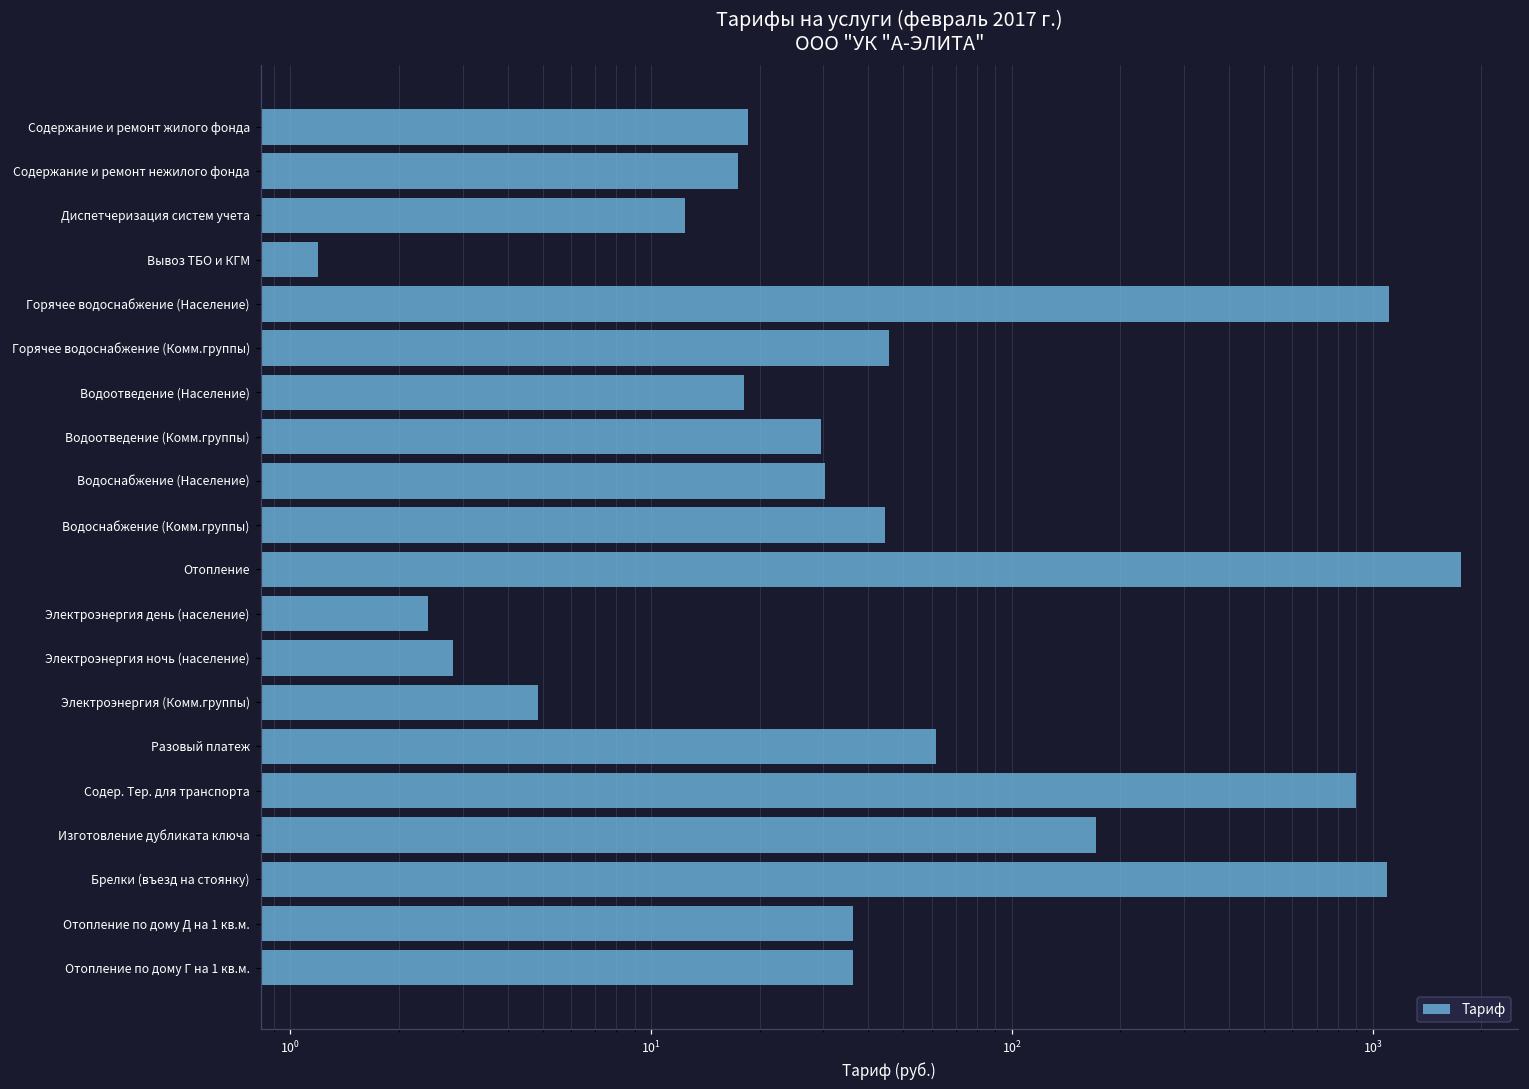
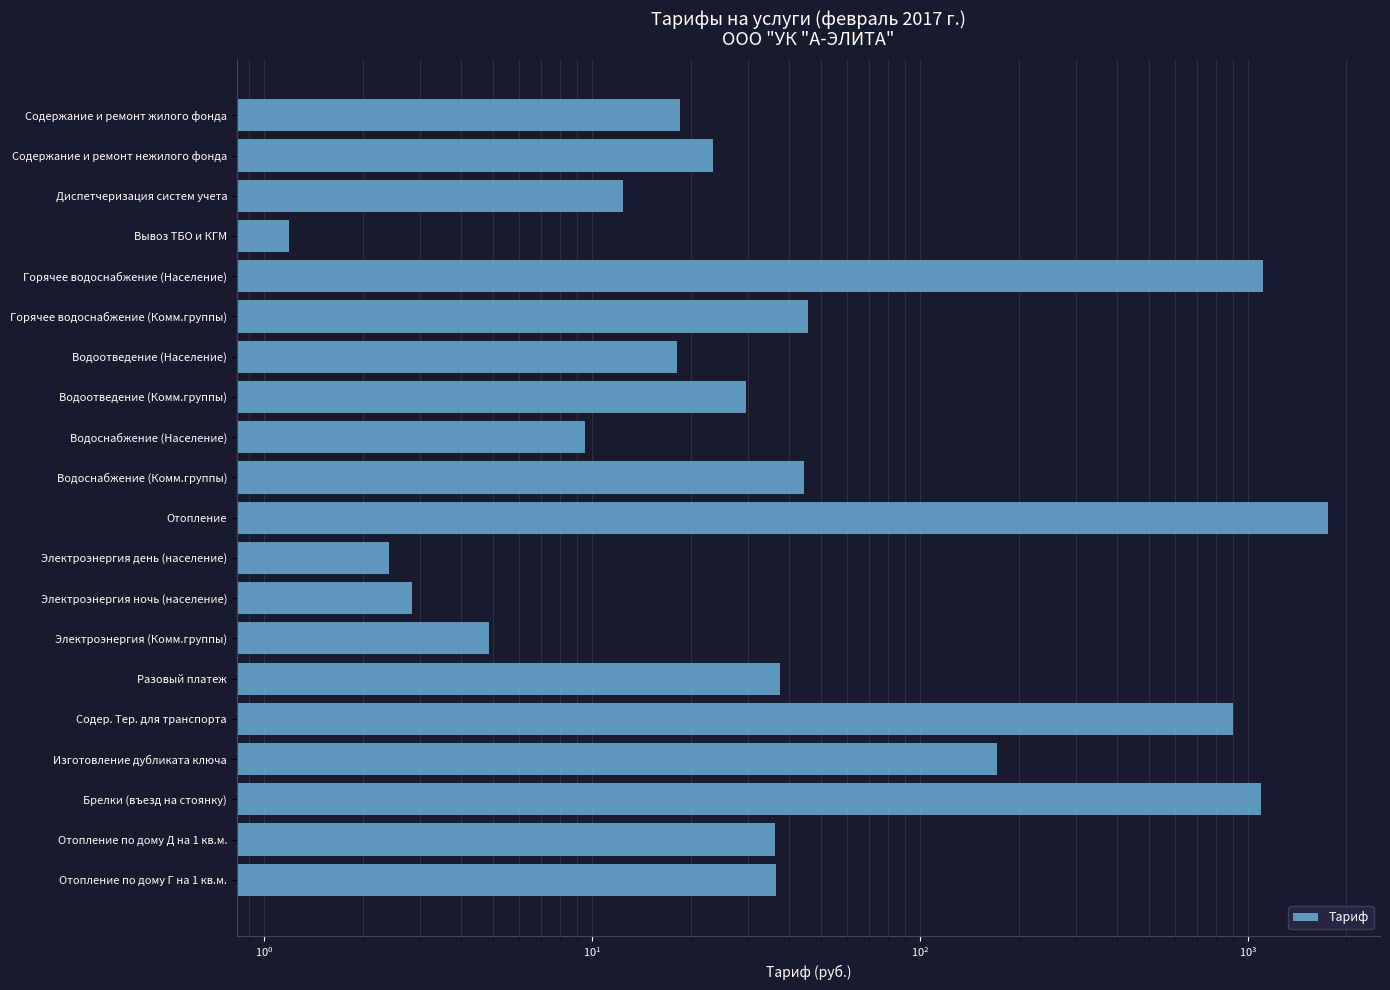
  {
    "Содержание и ремонт жилого фонда": 19,
-   "Содержание и ремонт нежилого фонда": 17,
+   "Содержание и ремонт нежилого фонда": 23,
    "Диспетчеризация систем учета": 12.4,
    "Вывоз ТБО и КГМ": 1.2,
    "Горячее водоснабжение (Население)": 1110,
    "Горячее водоснабжение (Комм.группы)": 46,
    "Водоотведение (Население)": 18,
    "Водоотведение (Комм.группы)": 30,
-   "Водоснабжение (Население)": 30,
+   "Водоснабжение (Население)": 9.5,
    "Водоснабжение (Комм.группы)": 44,
    "Отопление": 1800,
    "Электроэнергия день (население)": 2.4,
    "Электроэнергия ночь (население)": 2.8,
    "Электроэнергия (Комм.группы)": 4.9,
-   "Разовый платеж": 61,
+   "Разовый платеж": 37,
    "Содер. Тер. для транспорта": 900,
    "Изготовление дубликата ключа": 170,
    "Брелки (въезд на стоянку)": 1100,
    "Отопление по дому Д на 1 кв.м.": 36,
    "Отопление по дому Г на 1 кв.м.": 36
  }
